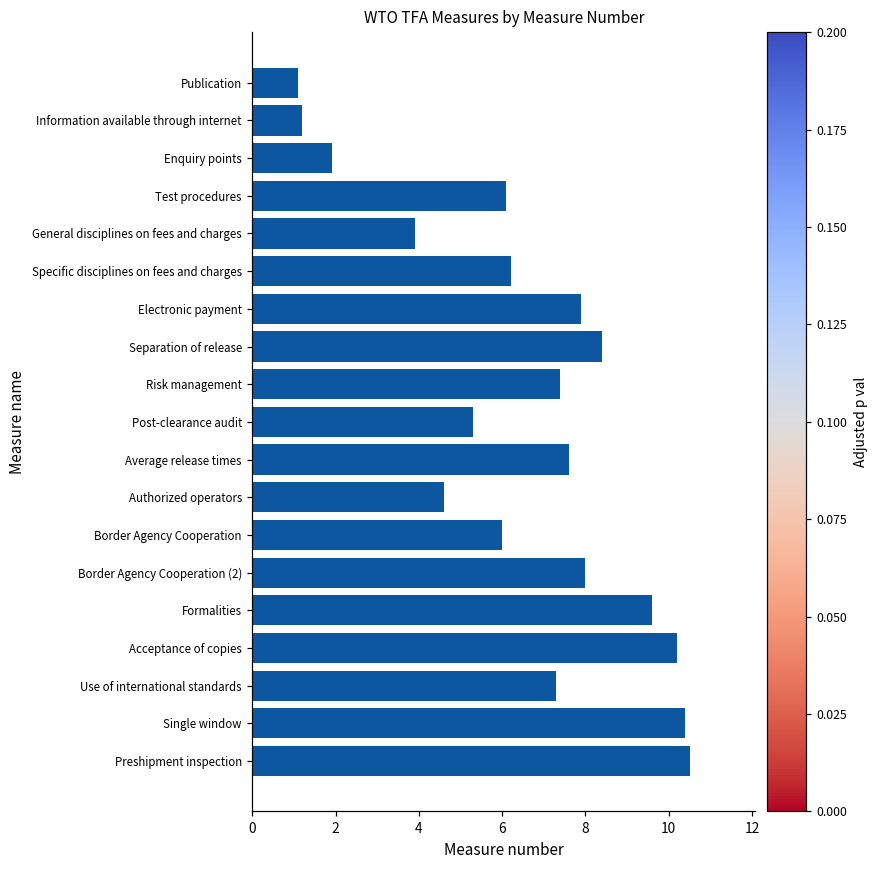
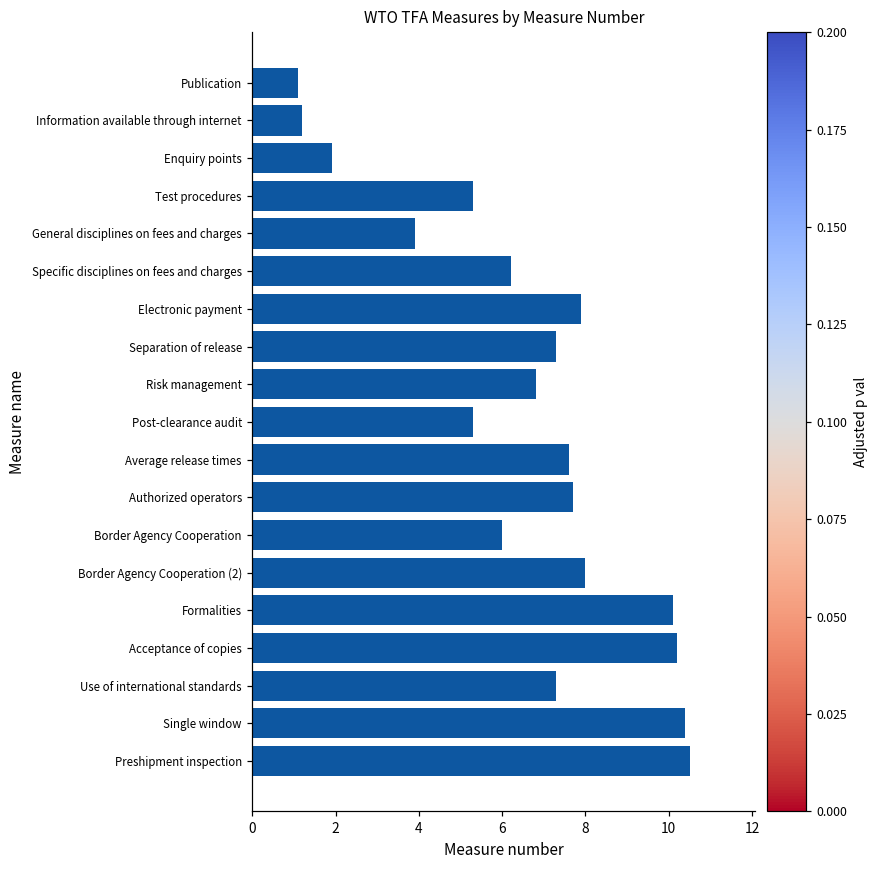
  {
    "Publication": 1.1,
    "Information available through internet": 1.2,
    "Enquiry points": 1.9,
-   "Test procedures": 6.1,
+   "Test procedures": 5.3,
    "General disciplines on fees and charges": 3.9,
    "Specific disciplines on fees and charges": 6.2,
    "Electronic payment": 7.9,
-   "Separation of release": 8.4,
-   "Risk management": 7.4,
+   "Separation of release": 7.3,
+   "Risk management": 6.8,
    "Post-clearance audit": 5.3,
    "Average release times": 7.6,
-   "Authorized operators": 4.6,
+   "Authorized operators": 7.7,
    "Border Agency Cooperation": 6.0,
    "Border Agency Cooperation (2)": 8.0,
-   "Formalities": 9.6,
+   "Formalities": 10.1,
    "Acceptance of copies": 10.2,
    "Use of international standards": 7.3,
    "Single window": 10.4,
    "Preshipment inspection": 10.5
  }
